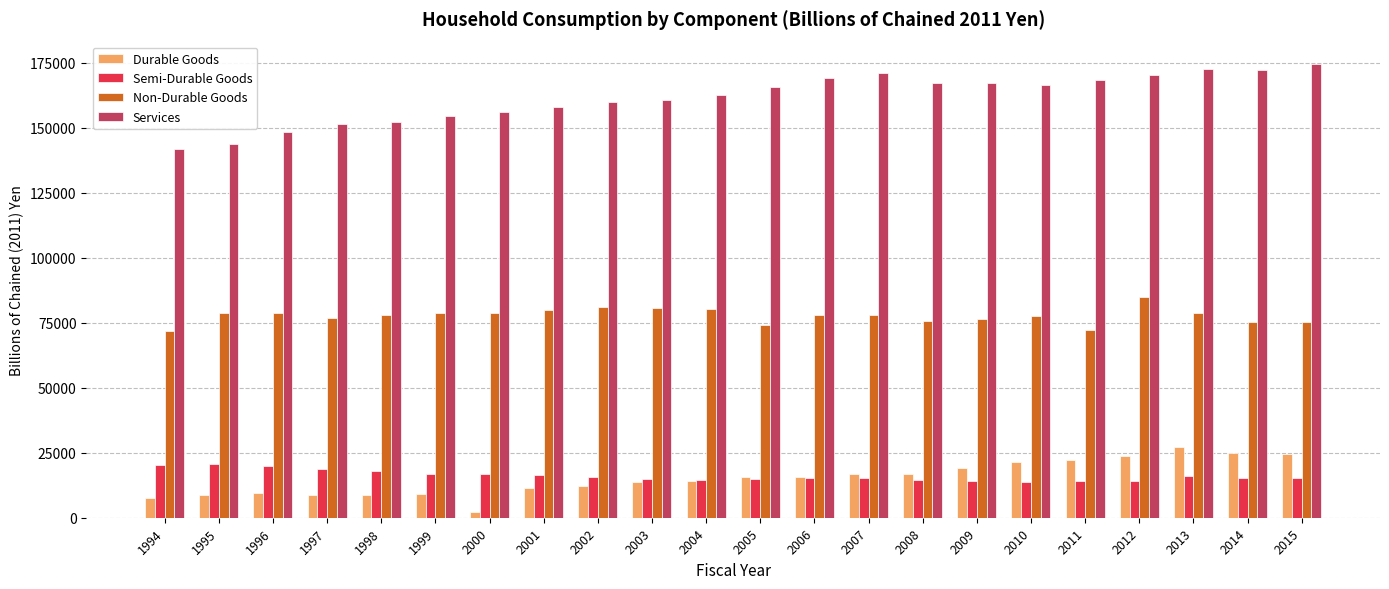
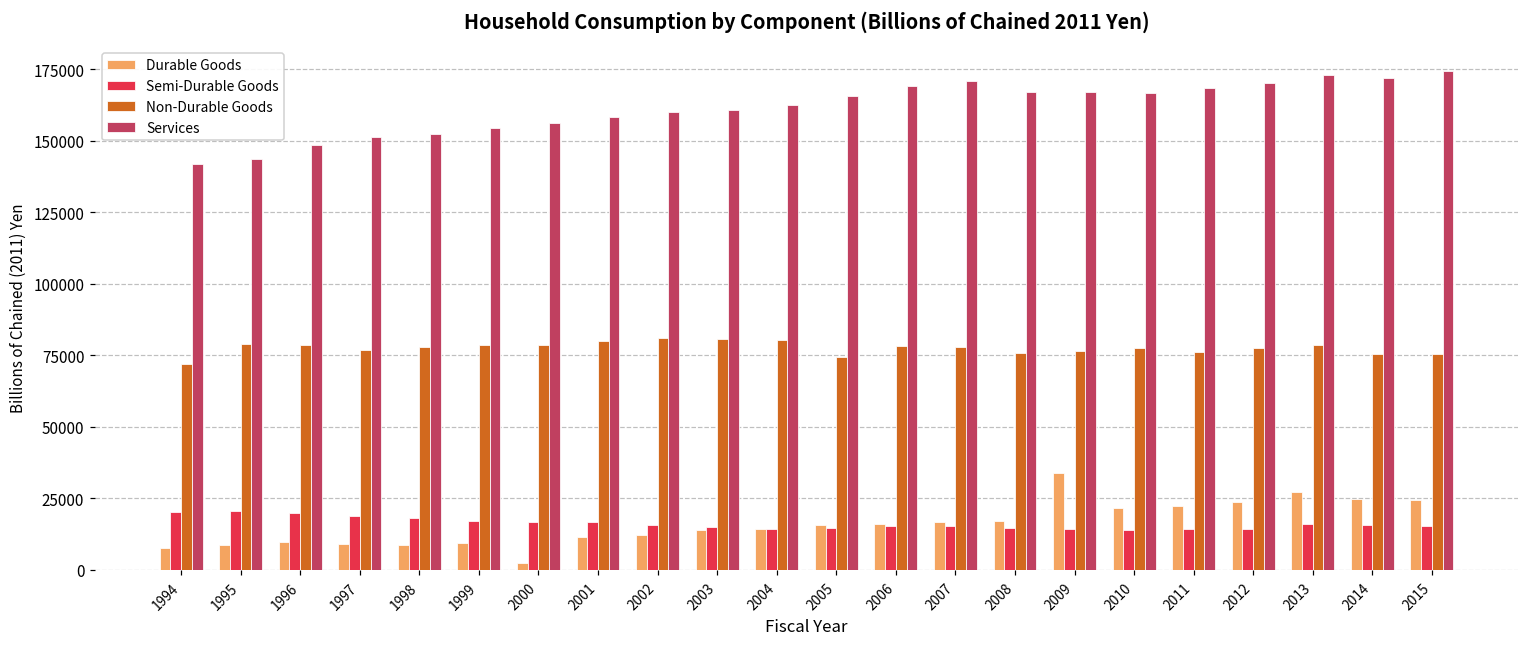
  {
    "Durable Goods": {
      "1994": 8000,
      "1995": 9000,
      "1996": 10000,
      "1997": 9000,
      "1998": 9000,
      "1999": 9000,
      "2000": 2000,
      "2001": 12000,
      "2002": 12000,
      "2003": 14000,
      "2004": 14000,
      "2005": 16000,
      "2006": 16000,
      "2007": 17000,
      "2008": 17000,
-     "2009": 19000,
+     "2009": 34000,
      "2010": 22000,
      "2011": 22000,
      "2012": 24000,
      "2013": 27000,
      "2014": 25000,
      "2015": 24000
    },
    "Non-Durable Goods": {
      "1994": 72000,
      "1995": 79000,
      "1996": 79000,
      "1997": 77000,
      "1998": 78000,
      "1999": 79000,
      "2000": 79000,
      "2001": 80000,
      "2002": 81000,
      "2003": 81000,
      "2004": 80000,
      "2005": 74000,
      "2006": 78000,
      "2007": 78000,
      "2008": 76000,
      "2009": 76000,
      "2010": 77000,
-     "2011": 72000,
-     "2012": 85000,
+     "2011": 76000,
+     "2012": 78000,
      "2013": 79000,
      "2014": 75000,
      "2015": 75000
    }
  }
